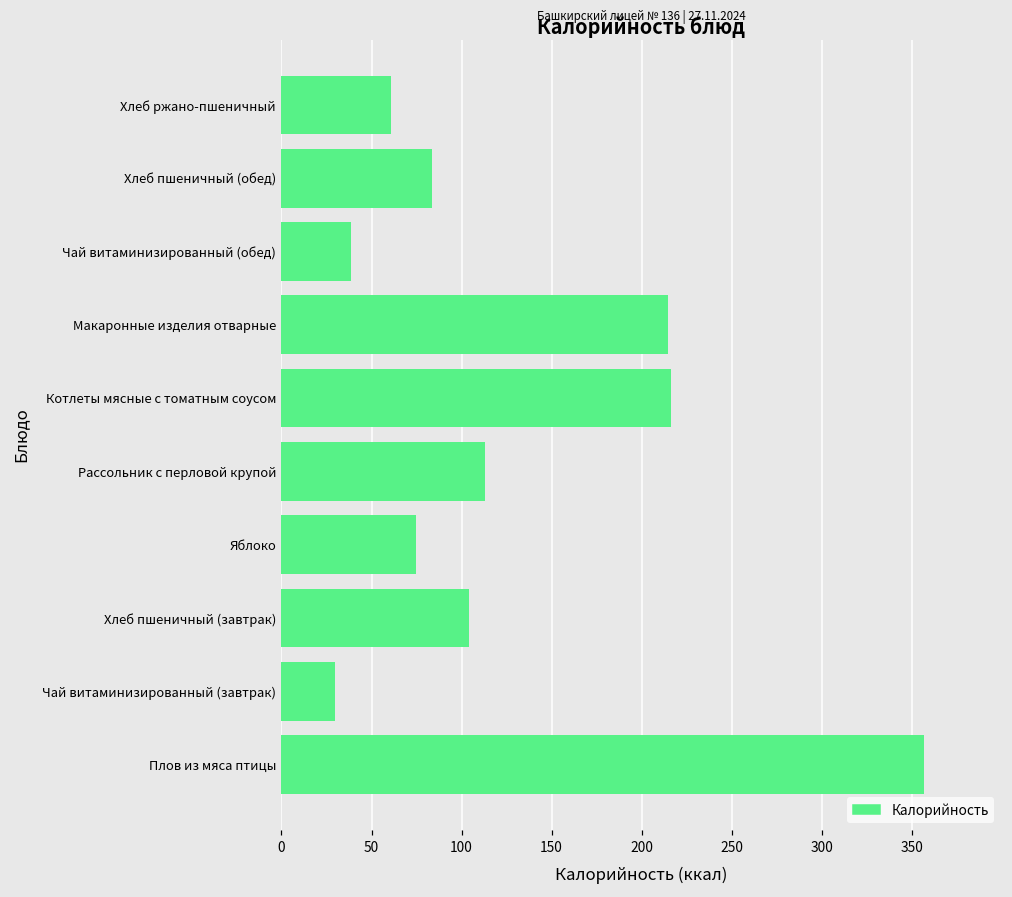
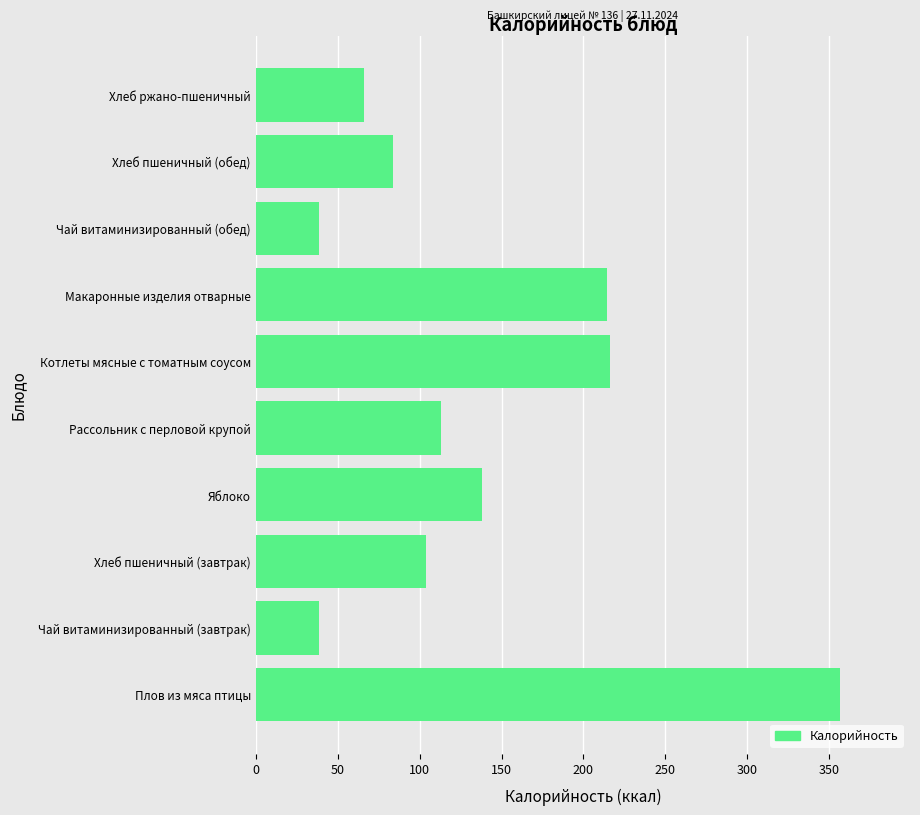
  {
-   "Хлеб ржано-пшеничный": 61,
+   "Хлеб ржано-пшеничный": 66,
    "Хлеб пшеничный (обед)": 84,
    "Чай витаминизированный (обед)": 39,
    "Макаронные изделия отварные": 214,
    "Котлеты мясные с томатным соусом": 216,
    "Рассольник с перловой крупой": 113,
-   "Яблоко": 75,
+   "Яблоко": 138,
    "Хлеб пшеничный (завтрак)": 104,
-   "Чай витаминизированный (завтрак)": 30,
+   "Чай витаминизированный (завтрак)": 39,
    "Плов из мяса птицы": 357
  }
